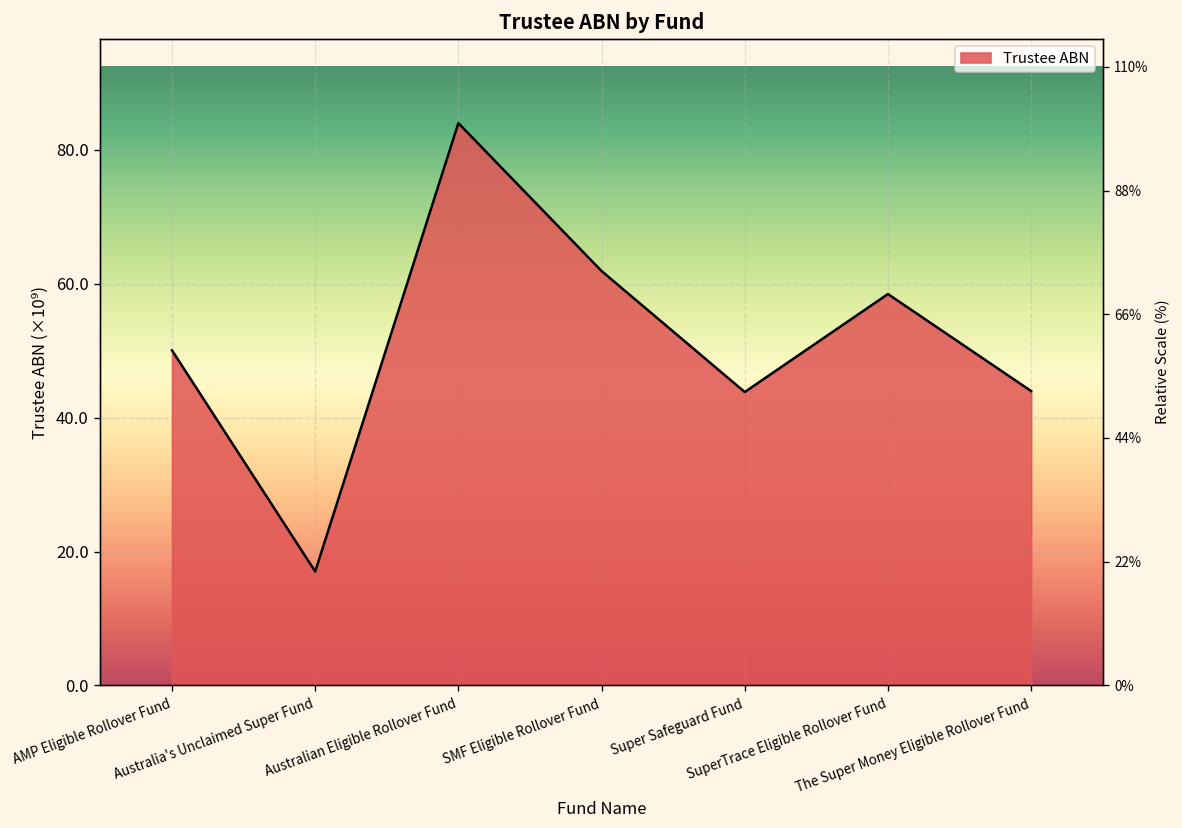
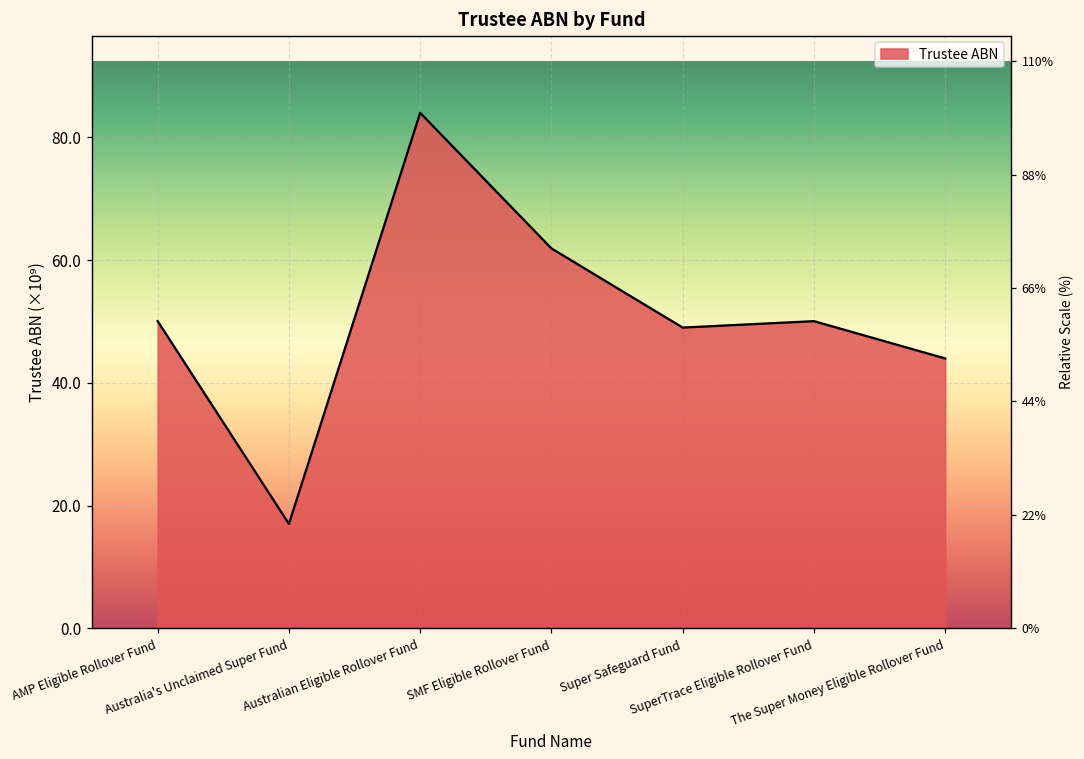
  {
    "AMP Eligible Rollover Fund": 50,
    "Australia's Unclaimed Super Fund": 17,
    "Australian Eligible Rollover Fund": 84,
    "SMF Eligible Rollover Fund": 62,
-   "Super Safeguard Fund": 44,
-   "SuperTrace Eligible Rollover Fund": 58,
+   "Super Safeguard Fund": 49,
+   "SuperTrace Eligible Rollover Fund": 50,
    "The Super Money Eligible Rollover Fund": 44
  }
